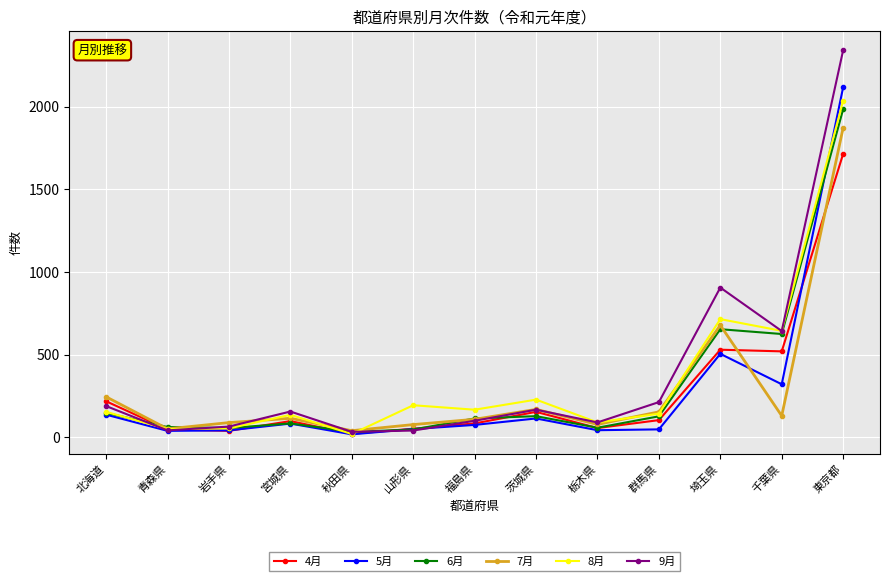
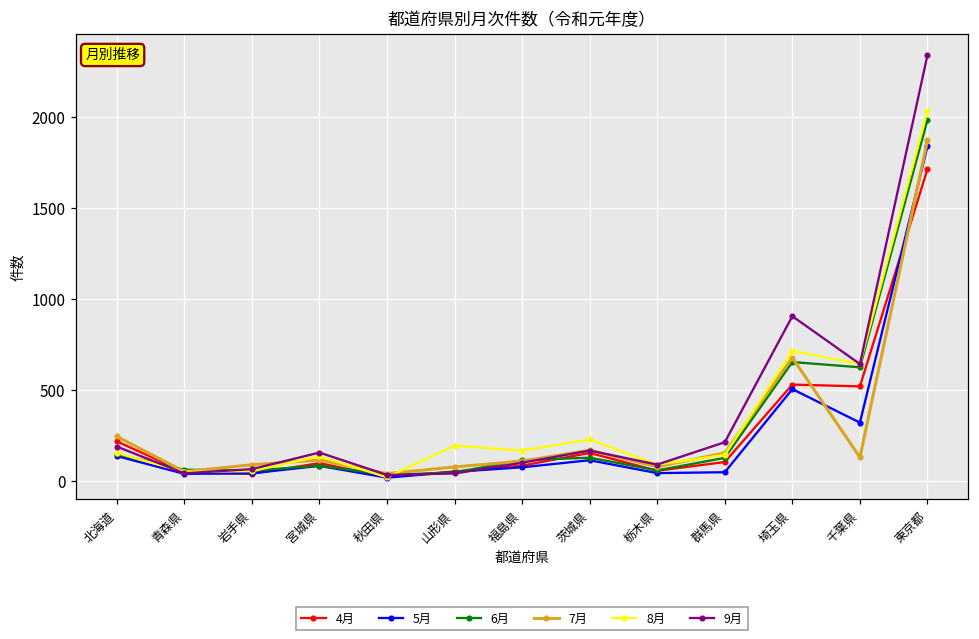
  {
    "4月": {
      "北海道": 220,
      "群馬県": 100,
      "埼玉県": 530,
      "千葉県": 520,
      "東京都": 1710
    },
    "5月": {
      "群馬県": 50,
      "埼玉県": 500,
      "千葉県": 320,
-     "東京都": 2120
+     "東京都": 1840
    },
    "6月": {
      "群馬県": 130,
      "埼玉県": 650,
      "千葉県": 620,
      "東京都": 1980
    },
    "7月": {
      "北海道": 240,
      "岩手県": 90,
      "宮城県": 110,
      "山形県": 80,
      "埼玉県": 680,
      "千葉県": 130,
      "東京都": 1870
    },
    "8月": {
      "宮城県": 140,
      "山形県": 190,
      "福島県": 170,
      "茨城県": 230,
      "埼玉県": 710,
      "東京都": 2040
    },
    "9月": {
      "北海道": 190,
      "宮城県": 160,
      "群馬県": 210,
      "埼玉県": 910,
      "東京都": 2340
    }
  }
